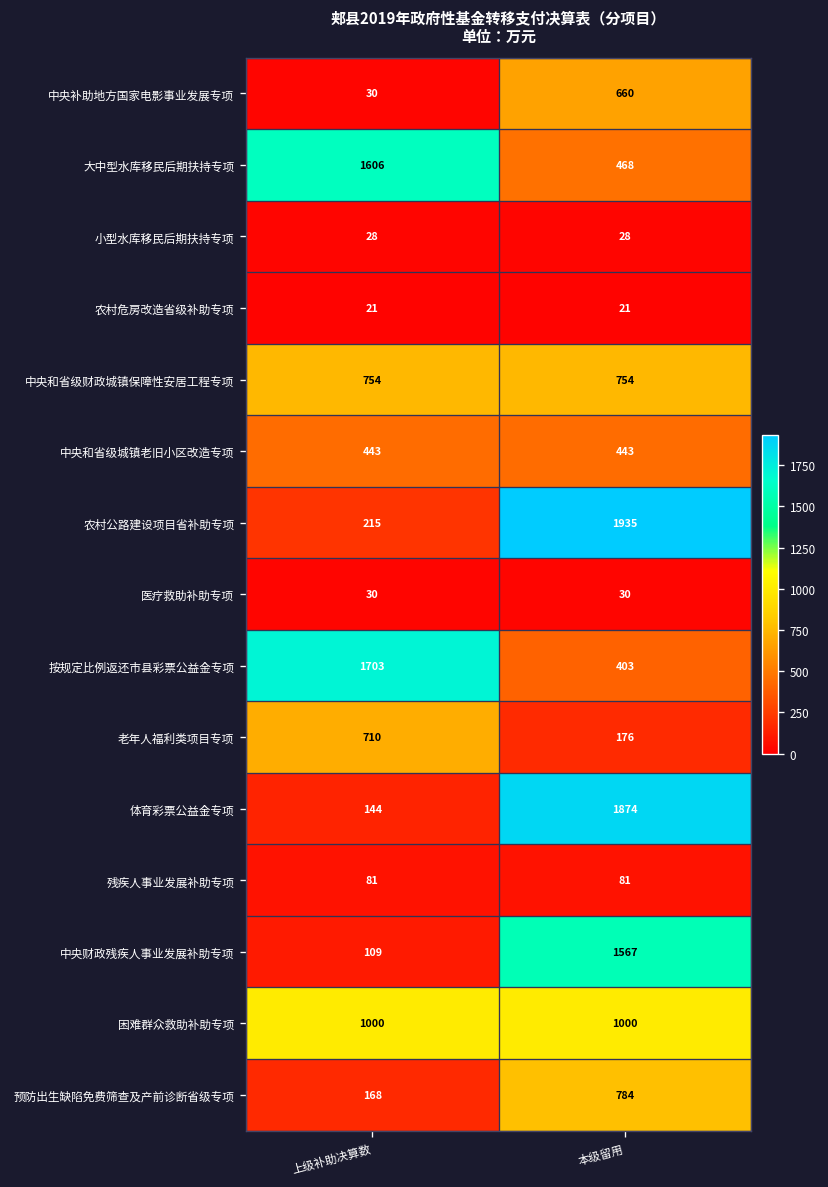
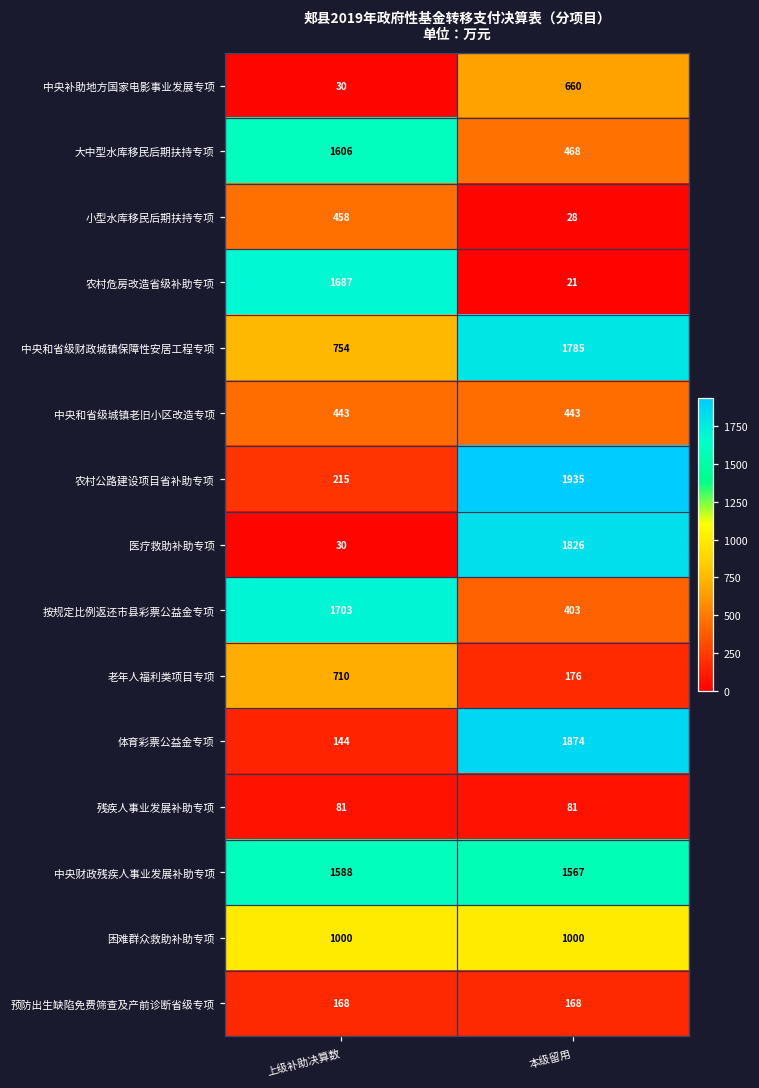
  {
    "中央补助地方国家电影事业发展专项": {
      "上级补助决算数": 30,
      "本级留用": 660
    },
    "大中型水库移民后期扶持专项": {
      "上级补助决算数": 1606,
      "本级留用": 468
    },
    "小型水库移民后期扶持专项": {
-     "上级补助决算数": 28,
+     "上级补助决算数": 458,
      "本级留用": 28
    },
    "农村危房改造省级补助专项": {
-     "上级补助决算数": 21,
+     "上级补助决算数": 1687,
      "本级留用": 21
    },
    "中央和省级财政城镇保障性安居工程专项": {
      "上级补助决算数": 754,
-     "本级留用": 754
+     "本级留用": 1785
    },
    "中央和省级城镇老旧小区改造专项": {
      "上级补助决算数": 443,
      "本级留用": 443
    },
    "农村公路建设项目省补助专项": {
      "上级补助决算数": 215,
      "本级留用": 1935
    },
    "医疗救助补助专项": {
      "上级补助决算数": 30,
-     "本级留用": 30
+     "本级留用": 1826
    },
    "按规定比例返还市县彩票公益金专项": {
      "上级补助决算数": 1703,
      "本级留用": 403
    },
    "老年人福利类项目专项": {
      "上级补助决算数": 710,
      "本级留用": 176
    },
    "体育彩票公益金专项": {
      "上级补助决算数": 144,
      "本级留用": 1874
    },
    "残疾人事业发展补助专项": {
      "上级补助决算数": 81,
      "本级留用": 81
    },
    "中央财政残疾人事业发展补助专项": {
-     "上级补助决算数": 109,
+     "上级补助决算数": 1588,
      "本级留用": 1567
    },
    "困难群众救助补助专项": {
      "上级补助决算数": 1000,
      "本级留用": 1000
    },
    "预防出生缺陷免费筛查及产前诊断省级专项": {
      "上级补助决算数": 168,
-     "本级留用": 784
+     "本级留用": 168
    }
  }
